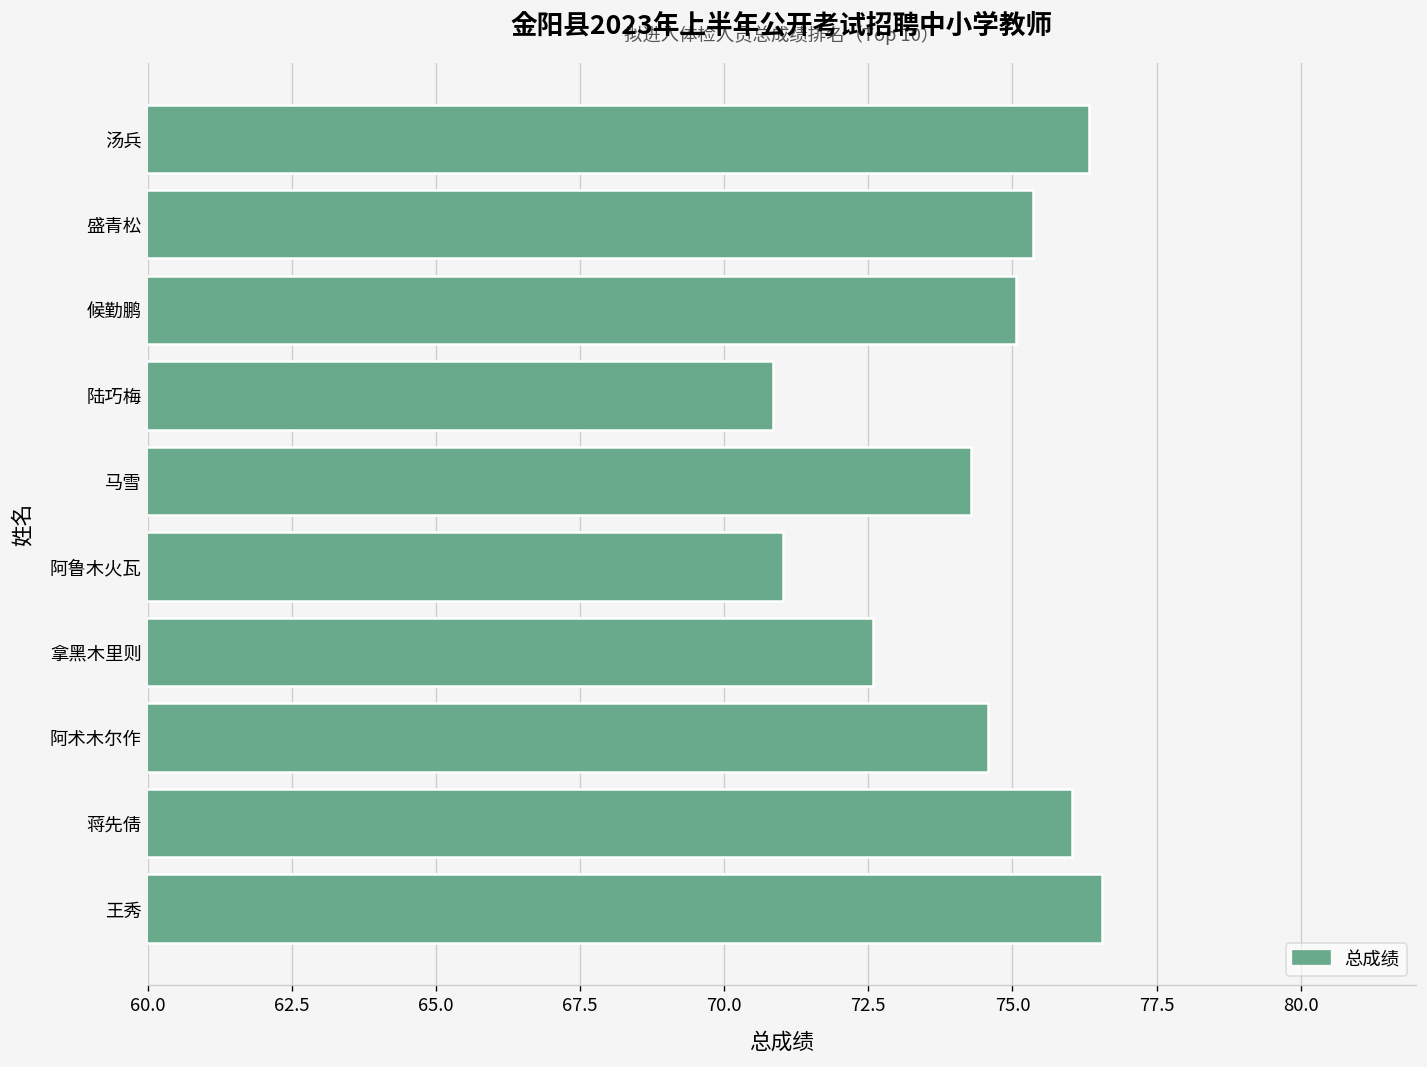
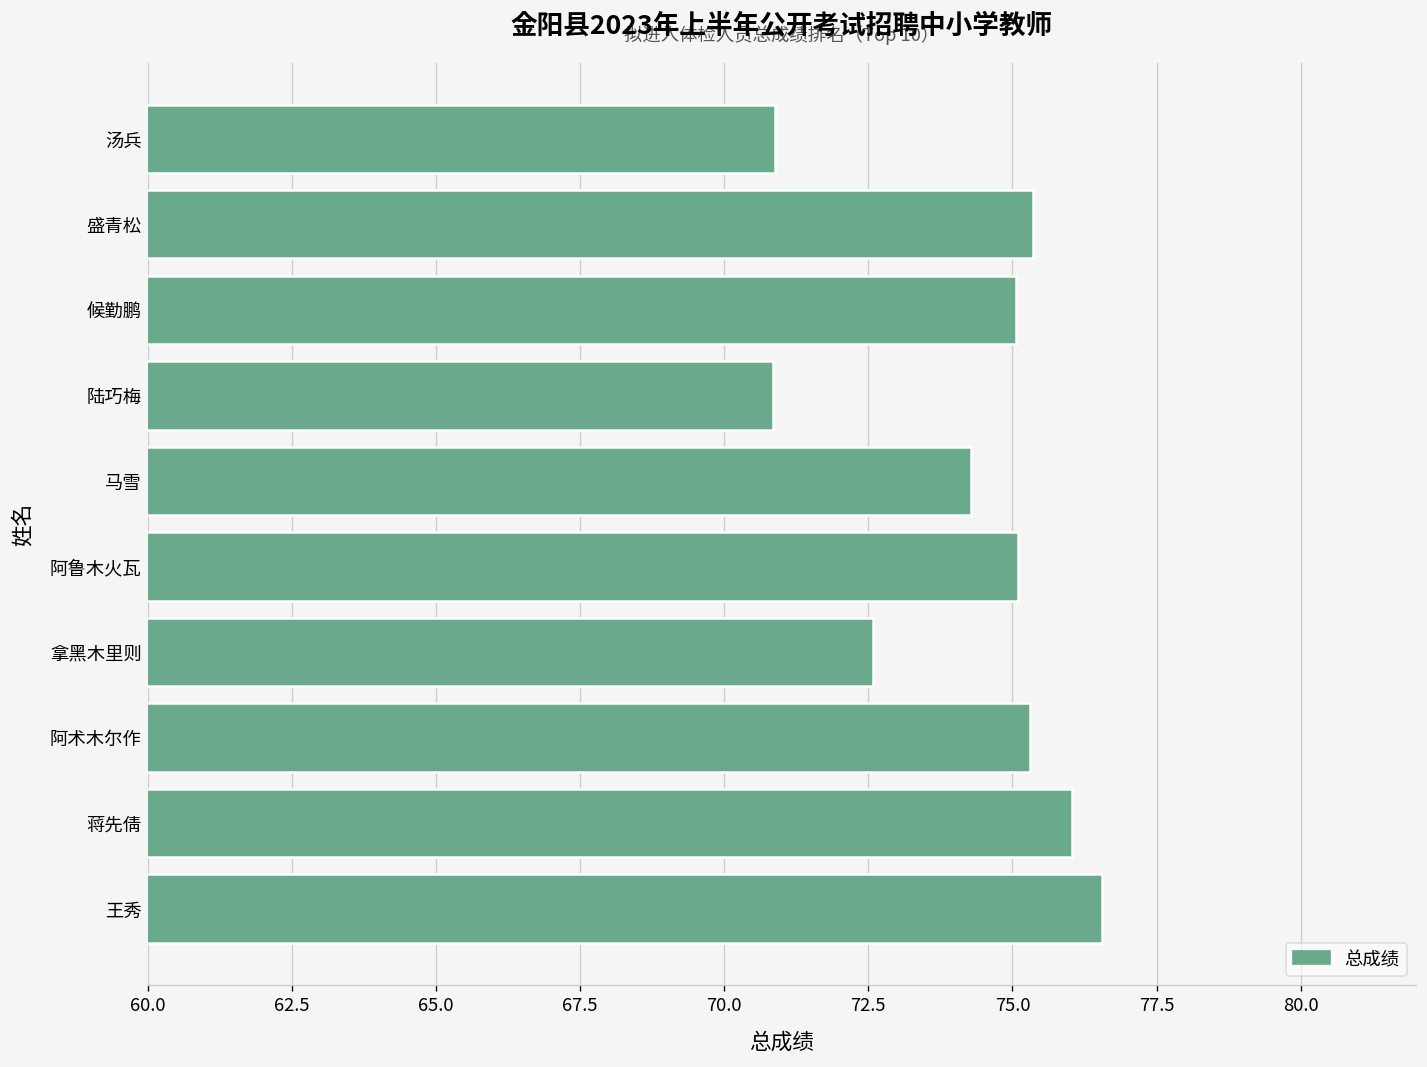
  {
-   "汤兵": 76.3,
+   "汤兵": 70.9,
    "盛青松": 75.4,
    "候勤鹏": 75.1,
    "陆巧梅": 70.8,
    "马雪": 74.3,
-   "阿鲁木火瓦": 71.0,
+   "阿鲁木火瓦": 75.1,
    "拿黑木里则": 72.6,
-   "阿术木尔作": 74.6,
+   "阿术木尔作": 75.3,
    "蒋先倩": 76.0,
    "王秀": 76.6
  }
